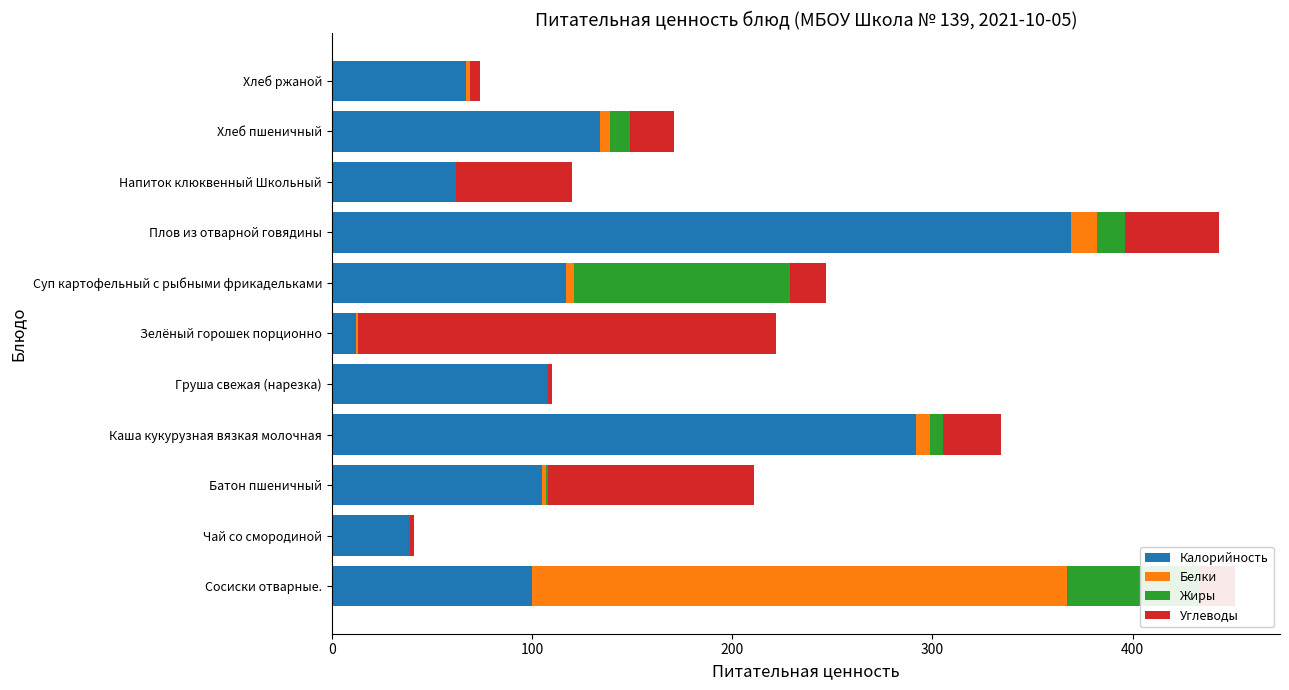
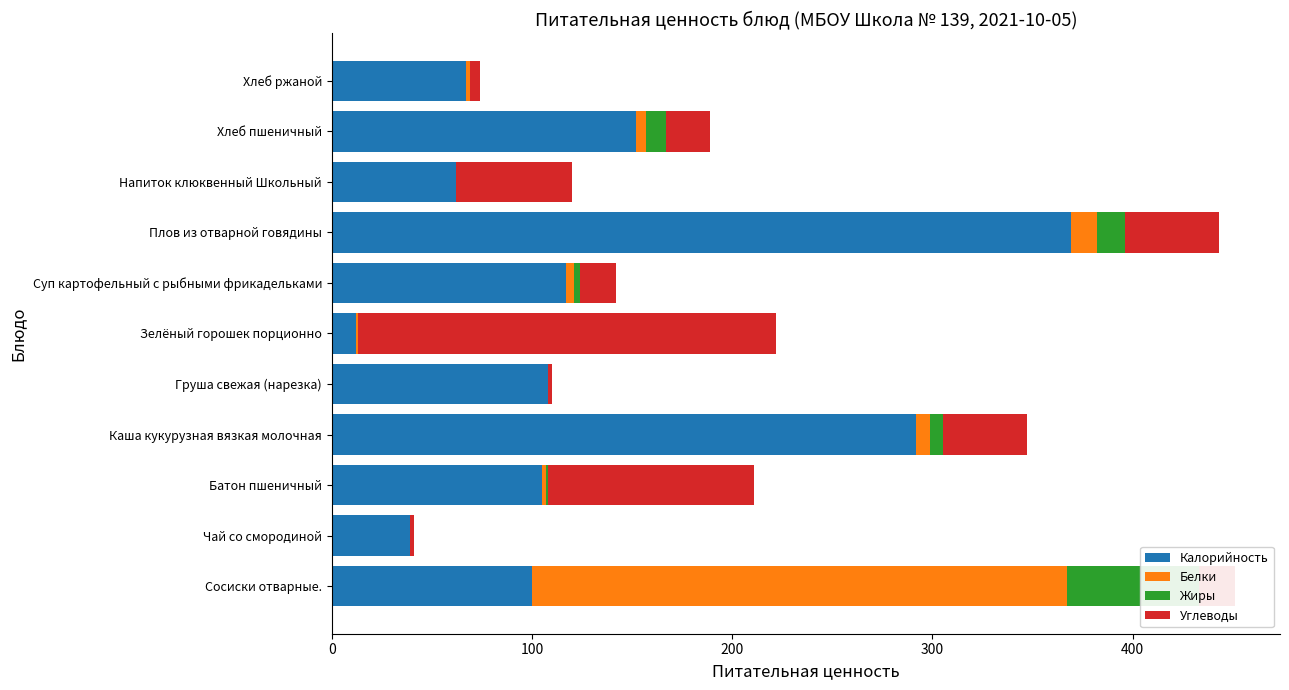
  {
    "Калорийность": {
      "Хлеб ржаной": 67,
-     "Хлеб пшеничный": 134,
+     "Хлеб пшеничный": 152,
      "Напиток клюквенный Школьный": 62,
      "Плов из отварной говядины": 369,
      "Суп картофельный с рыбными фрикадельками": 117,
      "Зелёный горошек порционно": 12,
      "Груша свежая (нарезка)": 108,
      "Каша кукурузная вязкая молочная": 292,
      "Батон пшеничный": 105,
      "Чай со смородиной": 39,
      "Сосиски отварные.": 100
    },
    "Белки": {
      "Хлеб ржаной": 2,
      "Хлеб пшеничный": 5,
      "Напиток клюквенный Школьный": 0,
      "Плов из отварной говядины": 13,
      "Суп картофельный с рыбными фрикадельками": 4,
      "Груша свежая (нарезка)": 0,
      "Каша кукурузная вязкая молочная": 7,
      "Батон пшеничный": 2,
      "Чай со смородиной": 0,
      "Сосиски отварные.": 267
    },
    "Жиры": {
      "Хлеб ржаной": 0,
      "Хлеб пшеничный": 10,
      "Напиток клюквенный Школьный": 0,
      "Плов из отварной говядины": 14,
-     "Суп картофельный с рыбными фрикадельками": 108,
+     "Суп картофельный с рыбными фрикадельками": 3,
      "Зелёный горошек порционно": 0,
      "Груша свежая (нарезка)": 0,
      "Каша кукурузная вязкая молочная": 6,
      "Чай со смородиной": 0
    },
    "Углеводы": {
      "Хлеб ржаной": 5,
      "Хлеб пшеничный": 22,
      "Напиток клюквенный Школьный": 58,
      "Плов из отварной говядины": 47,
      "Суп картофельный с рыбными фрикадельками": 18,
      "Зелёный горошек порционно": 209,
      "Груша свежая (нарезка)": 2,
-     "Каша кукурузная вязкая молочная": 29,
+     "Каша кукурузная вязкая молочная": 42,
      "Батон пшеничный": 103,
      "Чай со смородиной": 2
    }
  }
